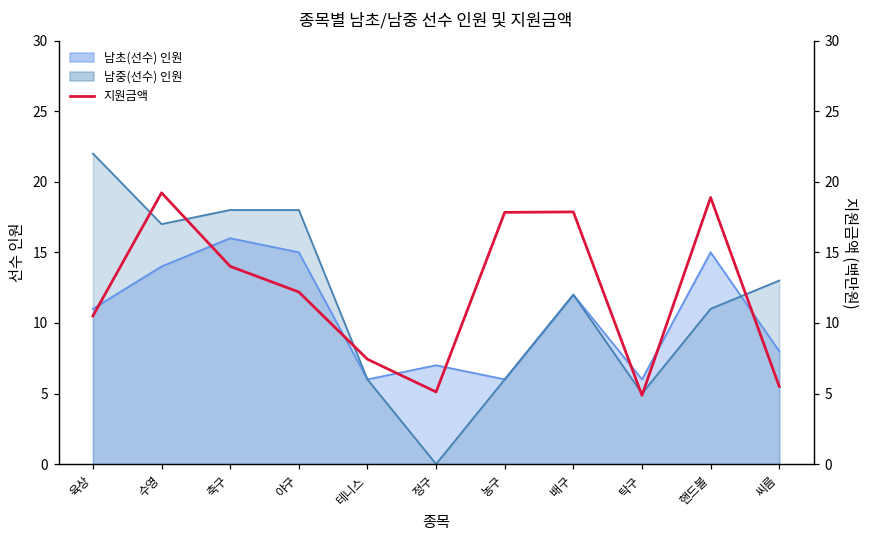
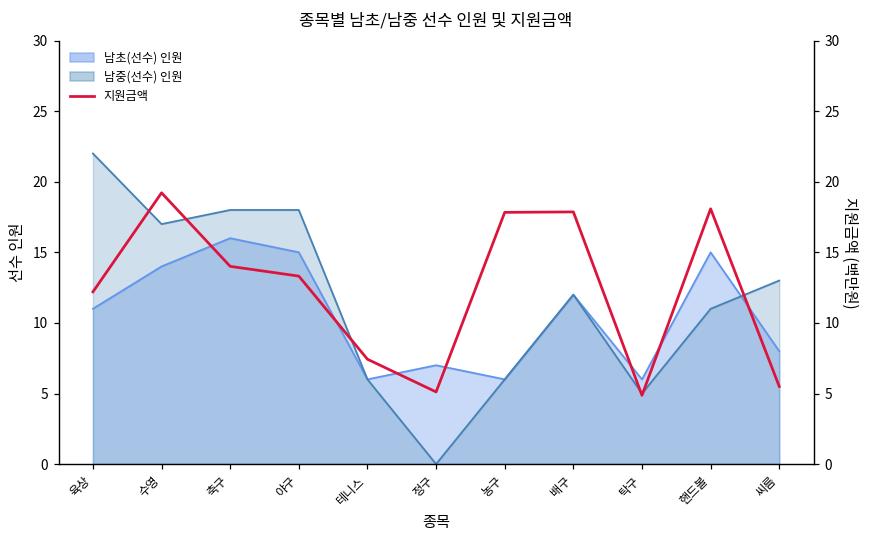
  {
    "지원금액": {
-     "육상": 10.5,
+     "육상": 12.2,
      "수영": 19.2,
      "축구": 14.0,
-     "야구": 12.2,
+     "야구": 13.3,
      "테니스": 7.4,
      "정구": 5.1,
      "농구": 17.8,
      "배구": 17.9,
      "탁구": 4.9,
-     "핸드볼": 18.9,
+     "핸드볼": 18.1,
      "씨름": 5.5
    }
  }
